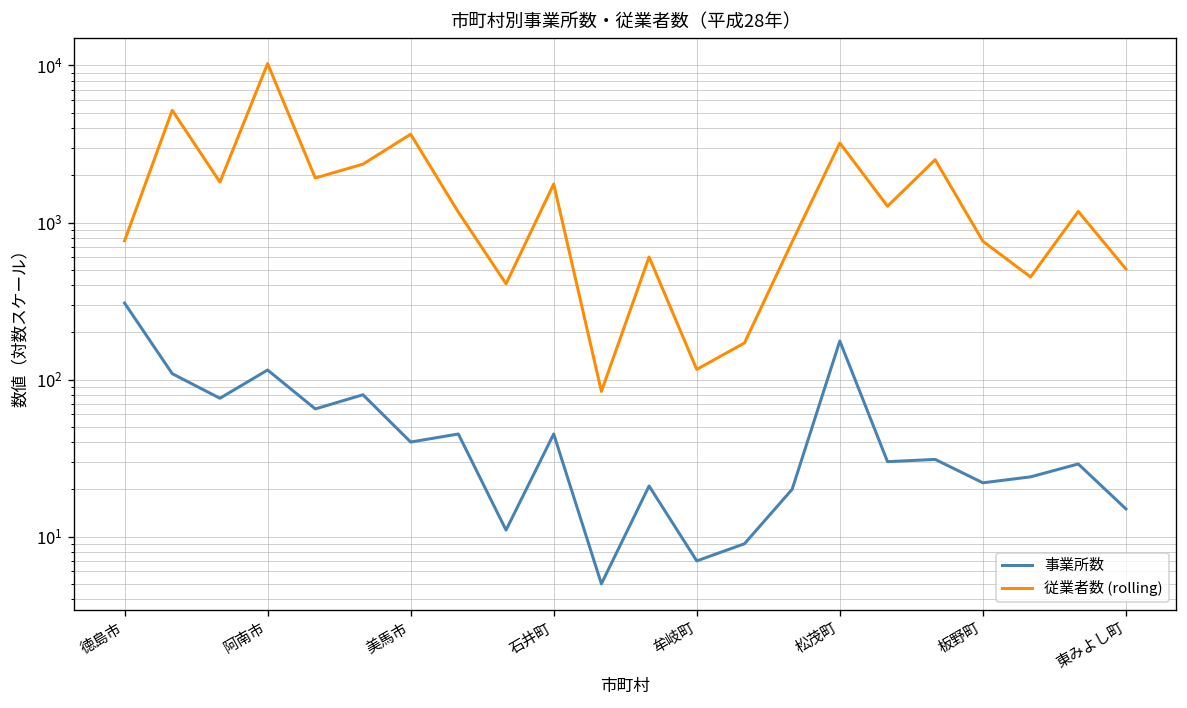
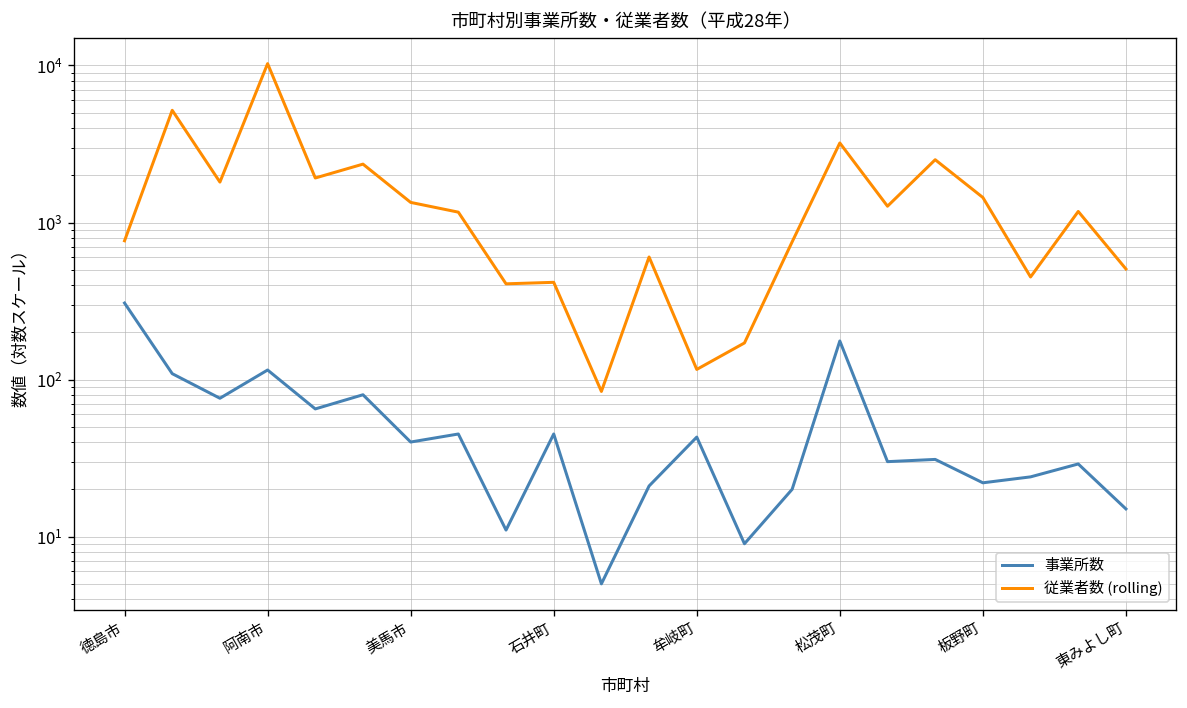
  {
    "事業所数": {
      "徳島市": 310,
      "阿南市": 120,
      "美馬市": 40,
      "石井町": 45,
-     "牟岐町": 7,
+     "牟岐町": 43,
      "松茂町": 180,
      "板野町": 22,
      "東みよし町": 15
    },
    "従業者数 (rolling)": {
      "徳島市": 800,
      "阿南市": 10000,
-     "美馬市": 3700,
-     "石井町": 1800,
+     "美馬市": 1300,
+     "石井町": 420,
      "牟岐町": 120,
      "松茂町": 3200,
-     "板野町": 800,
+     "板野町": 1400,
      "東みよし町": 510
    }
  }
